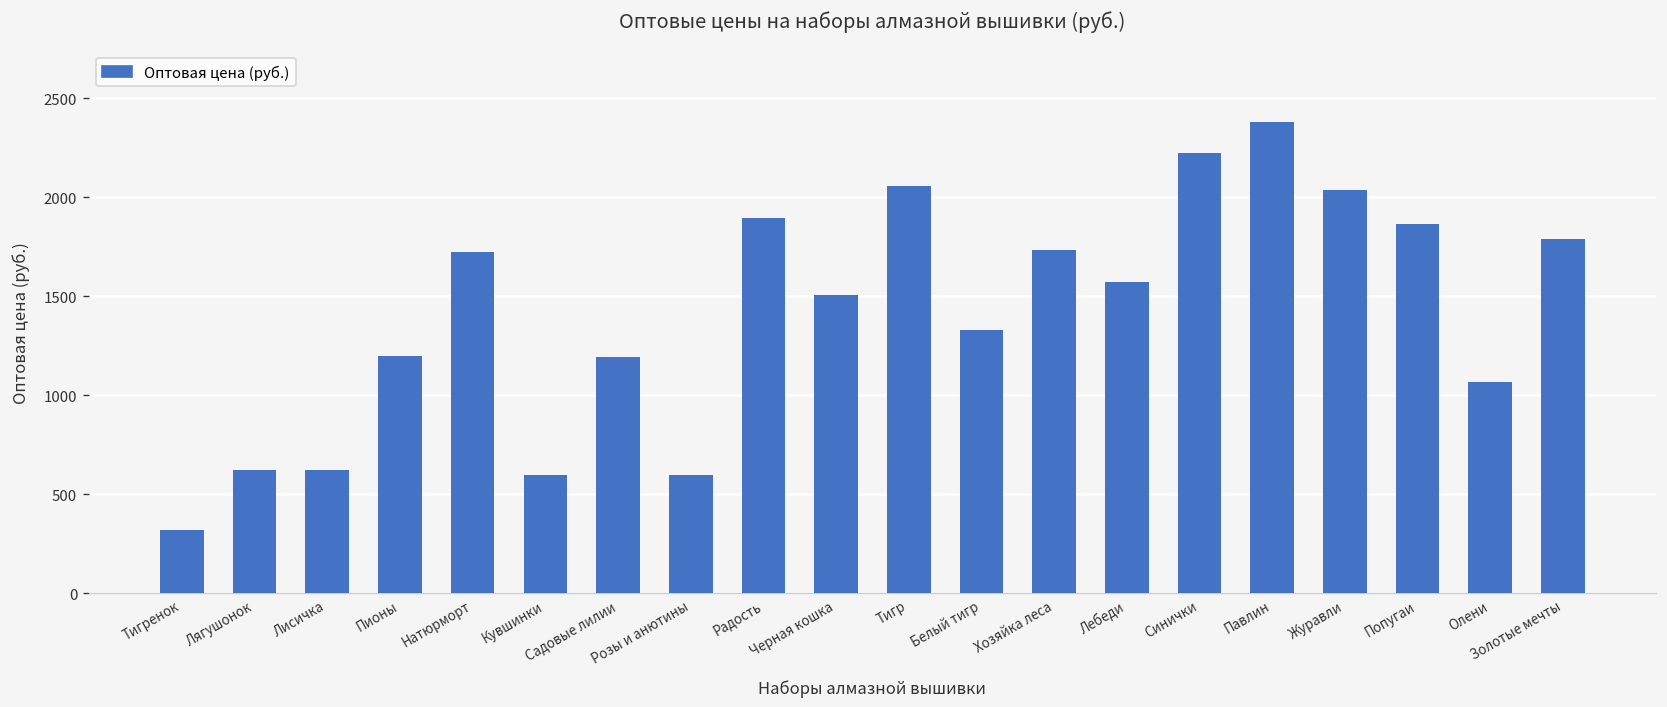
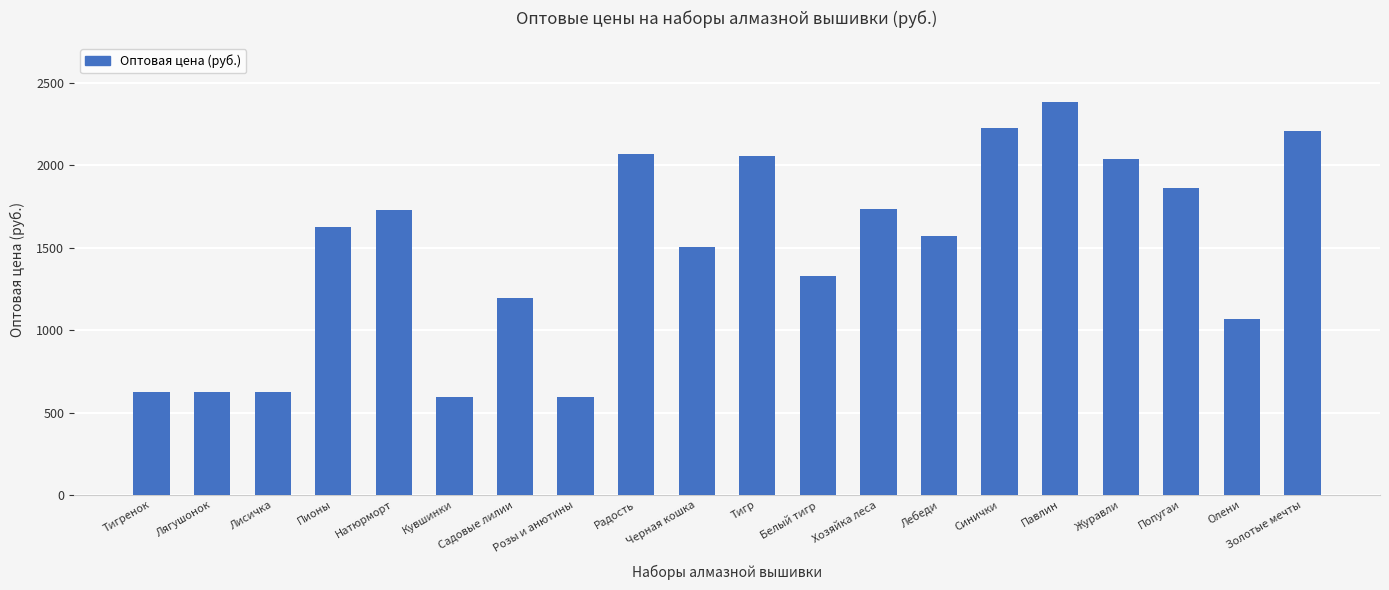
  {
-   "Тигренок": 320,
+   "Тигренок": 620,
    "Лягушонок": 620,
    "Лисичка": 620,
-   "Пионы": 1200,
+   "Пионы": 1630,
    "Натюрморт": 1730,
    "Кувшинки": 600,
    "Садовые лилии": 1190,
    "Розы и анютины": 600,
-   "Радость": 1890,
+   "Радость": 2070,
    "Черная кошка": 1500,
    "Тигр": 2060,
    "Белый тигр": 1330,
    "Хозяйка леса": 1740,
    "Лебеди": 1570,
    "Синички": 2220,
    "Павлин": 2380,
    "Журавли": 2040,
    "Попугаи": 1860,
    "Олени": 1070,
-   "Золотые мечты": 1790
+   "Золотые мечты": 2210
  }
